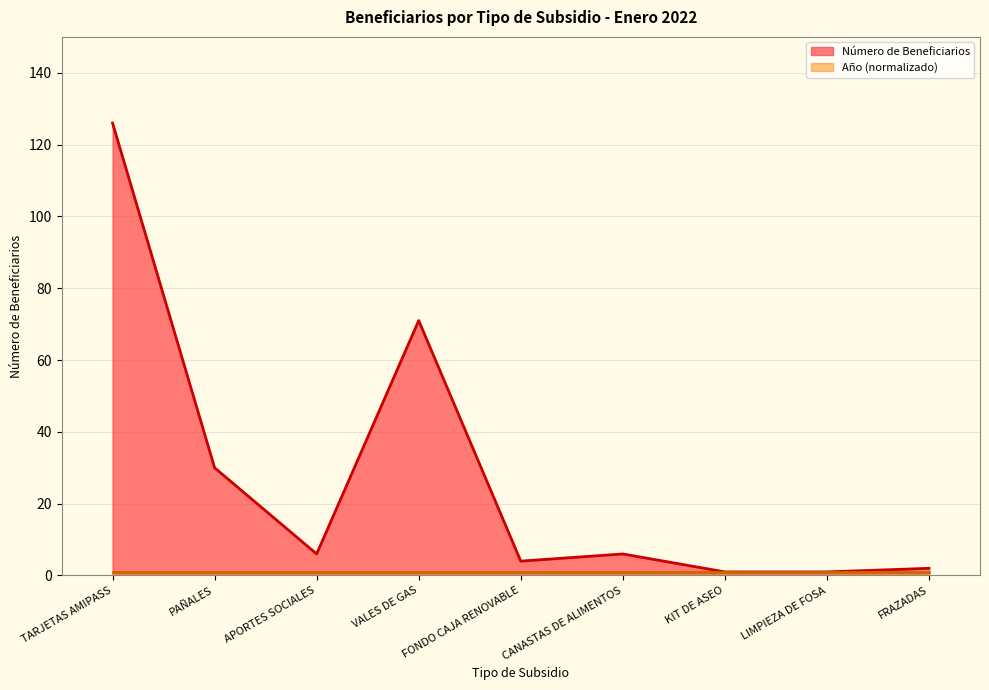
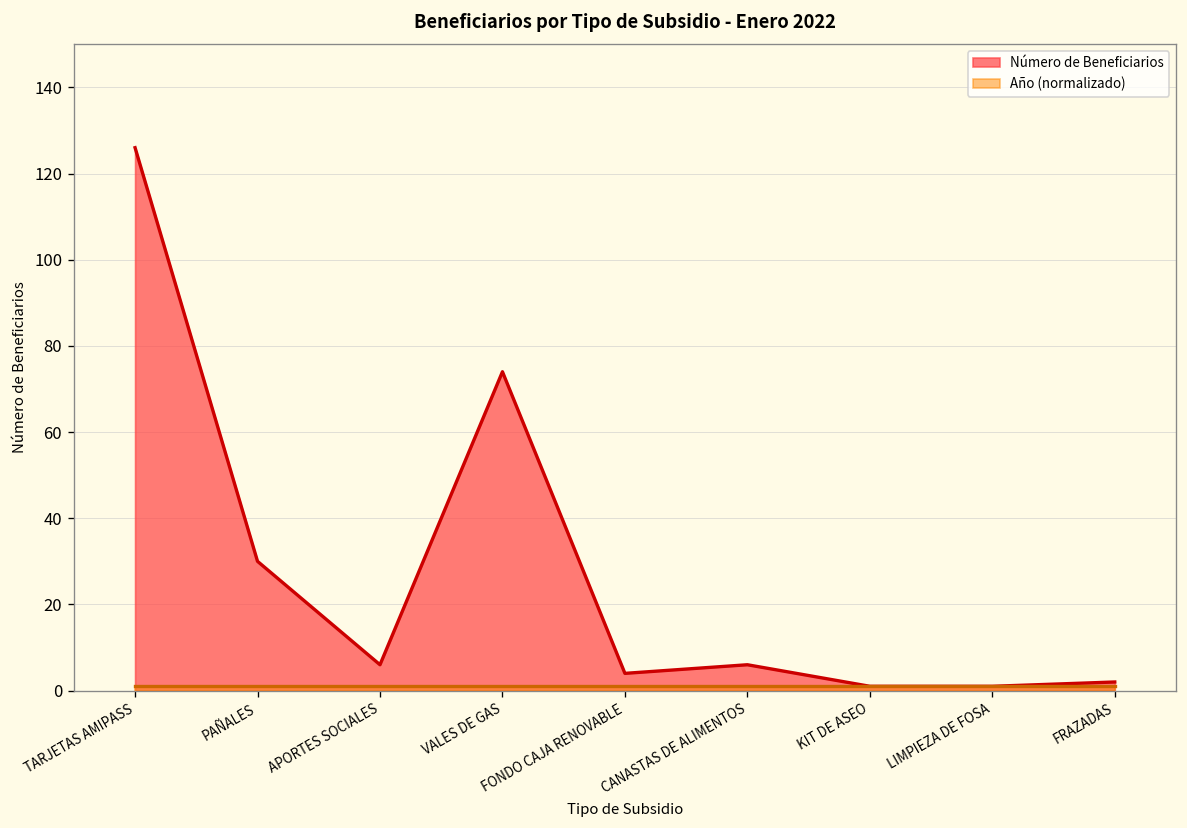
  {
    "Número de Beneficiarios": {
      "TARJETAS AMIPASS": 126,
      "PAÑALES": 30,
      "APORTES SOCIALES": 6,
-     "VALES DE GAS": 71,
+     "VALES DE GAS": 74,
      "FONDO CAJA RENOVABLE": 4,
      "CANASTAS DE ALIMENTOS": 6,
      "FRAZADAS": 2
    },
    "Año (normalizado)": {
      "TARJETAS AMIPASS": 1,
      "PAÑALES": 1,
      "APORTES SOCIALES": 1,
      "VALES DE GAS": 1,
      "FONDO CAJA RENOVABLE": 1,
      "CANASTAS DE ALIMENTOS": 1,
      "FRAZADAS": 1
    }
  }
